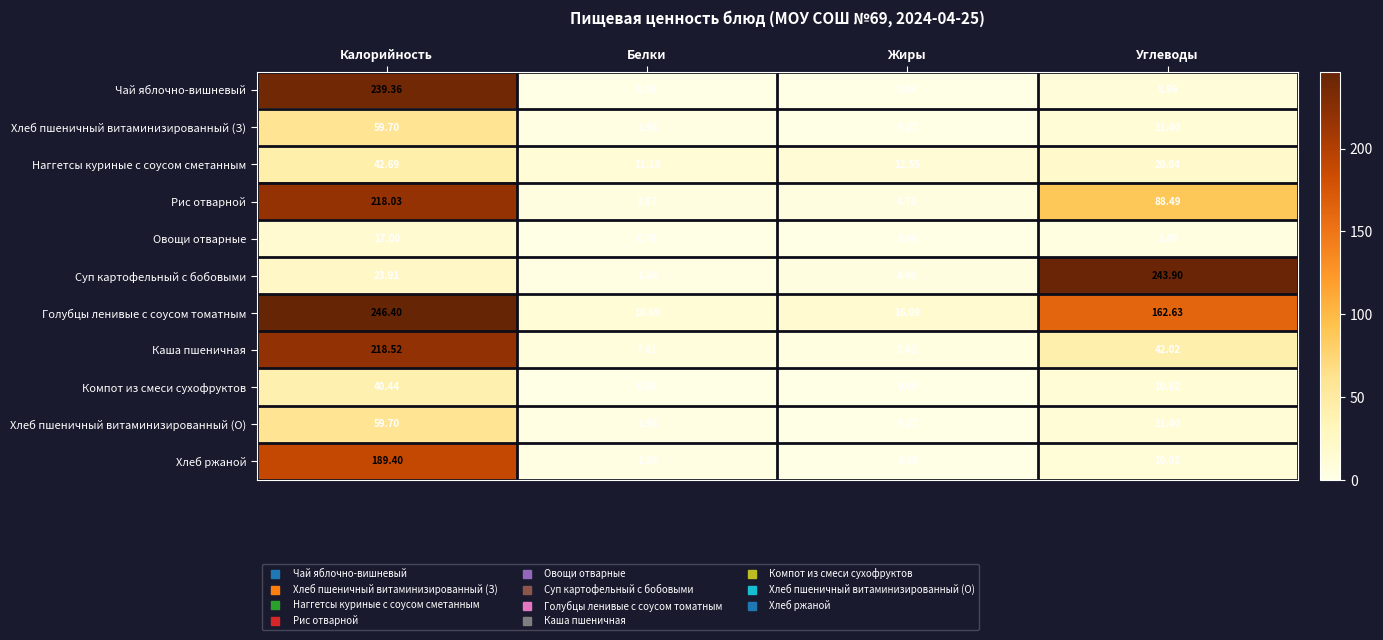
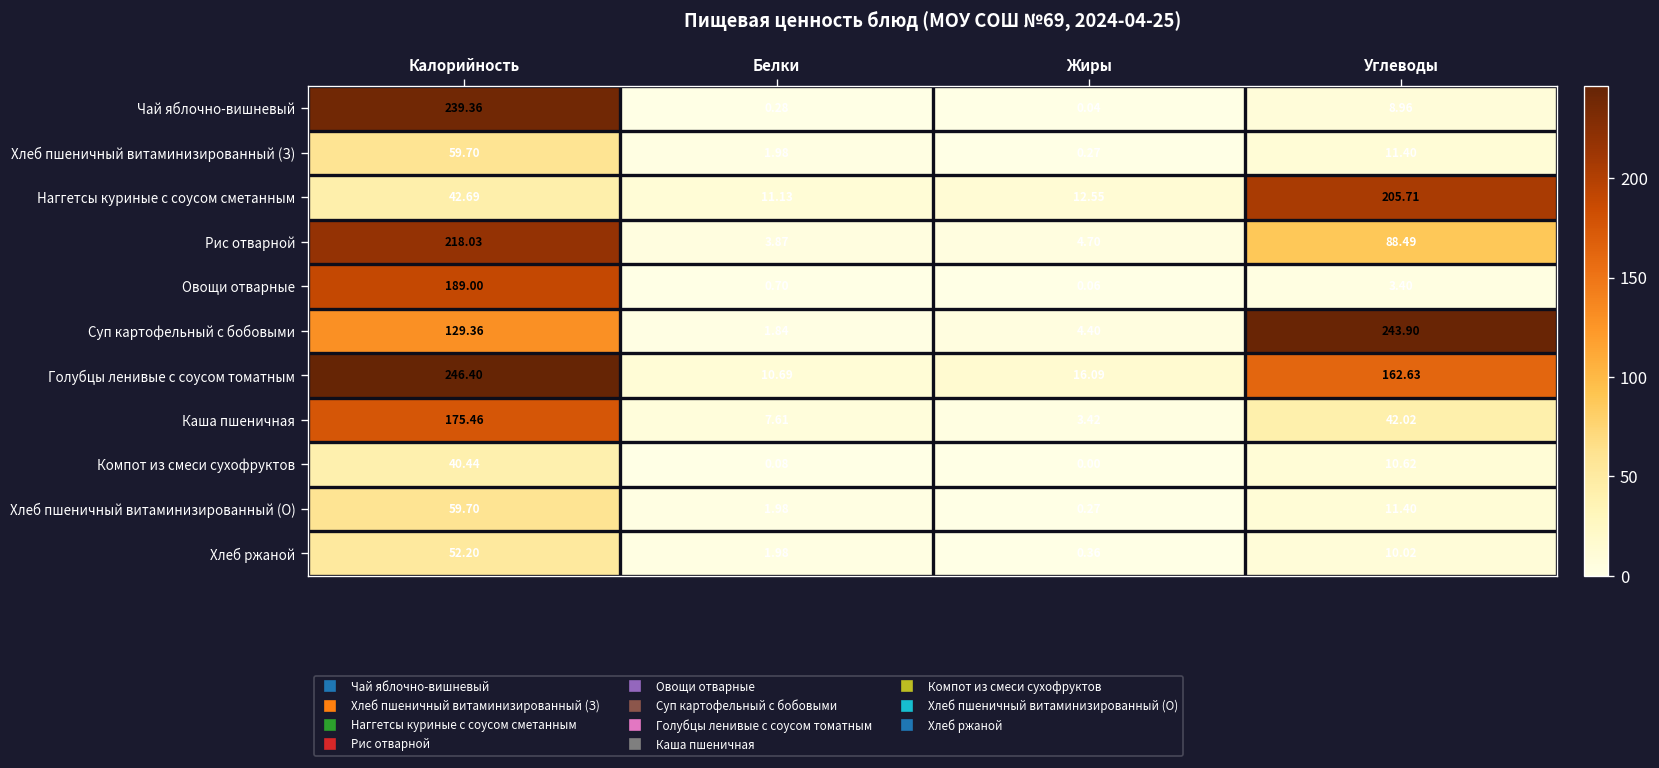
  {
    "Чай яблочно-вишневый": {
      "Калорийность": 239.36
    },
    "Хлеб пшеничный витаминизированный (З)": {
      "Калорийность": 59.70
    },
    "Наггетсы куриные с соусом сметанным": {
      "Калорийность": 42.69,
-     "Углеводы": 20.04
+     "Углеводы": 205.71
    },
    "Рис отварной": {
      "Калорийность": 218.03,
      "Углеводы": 88.49
    },
    "Овощи отварные": {
-     "Калорийность": 17.00
+     "Калорийность": 189.00
    },
    "Суп картофельный с бобовыми": {
-     "Калорийность": 23.91,
+     "Калорийность": 129.36,
      "Углеводы": 243.90
    },
    "Голубцы ленивые с соусом томатным": {
      "Калорийность": 246.40,
      "Углеводы": 162.63
    },
    "Каша пшеничная": {
-     "Калорийность": 218.52,
+     "Калорийность": 175.46,
      "Углеводы": 42.02
    },
    "Компот из смеси сухофруктов": {
      "Калорийность": 40.44
    },
    "Хлеб пшеничный витаминизированный (О)": {
      "Калорийность": 59.70
    },
    "Хлеб ржаной": {
-     "Калорийность": 189.40
+     "Калорийность": 52.20
    }
  }
